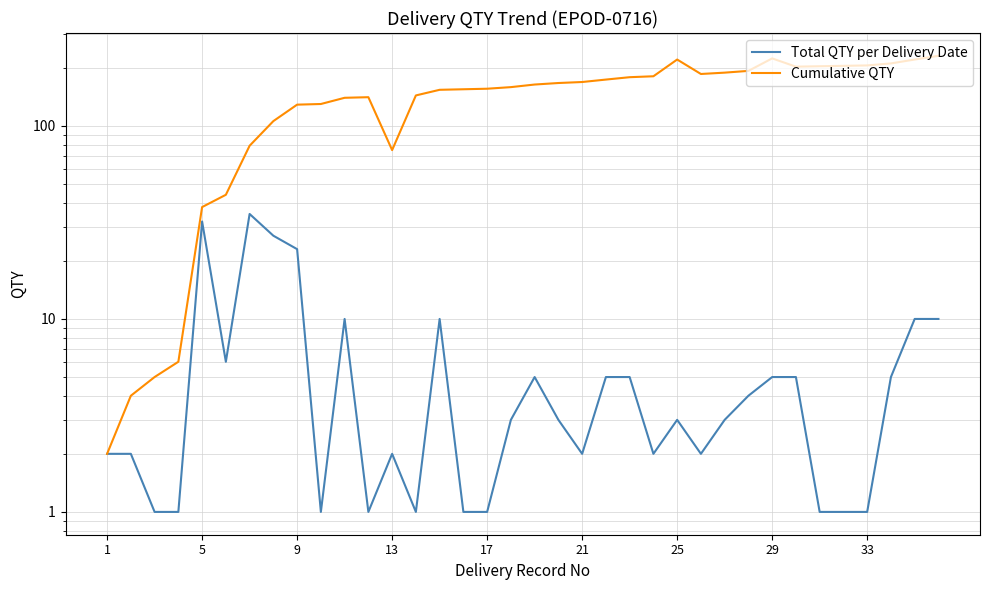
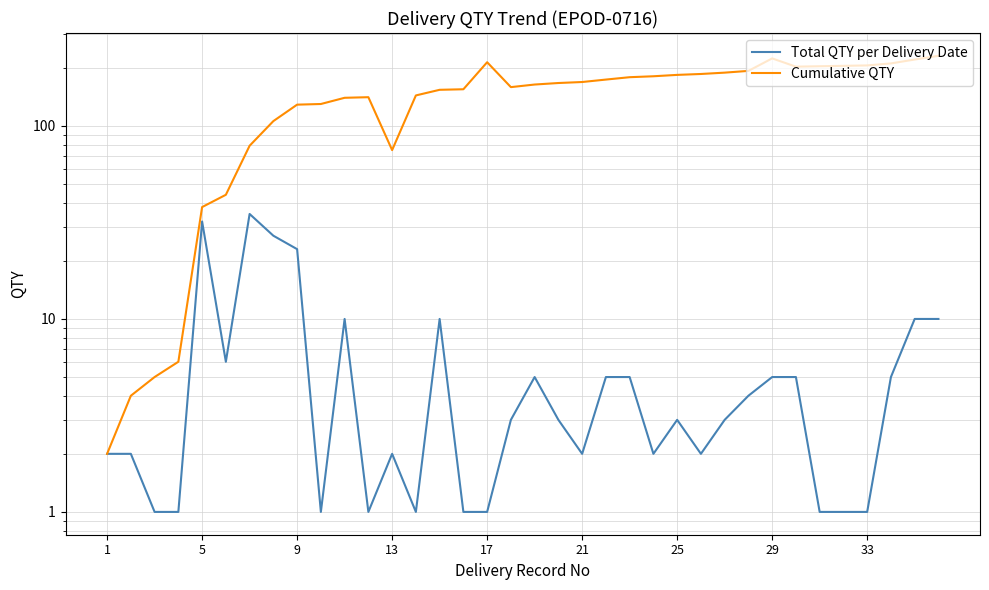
  {
    "Total QTY per Delivery Date": {
      "5": 32,
      "9": 23,
      "13": 2,
      "17": 1,
      "21": 2,
      "25": 3,
      "29": 5,
      "33": 1
    },
    "Cumulative QTY": {
      "5": 38,
      "9": 130,
      "13": 75,
-     "17": 160,
+     "17": 210,
      "21": 170,
-     "25": 220
+     "25": 180
    }
  }
